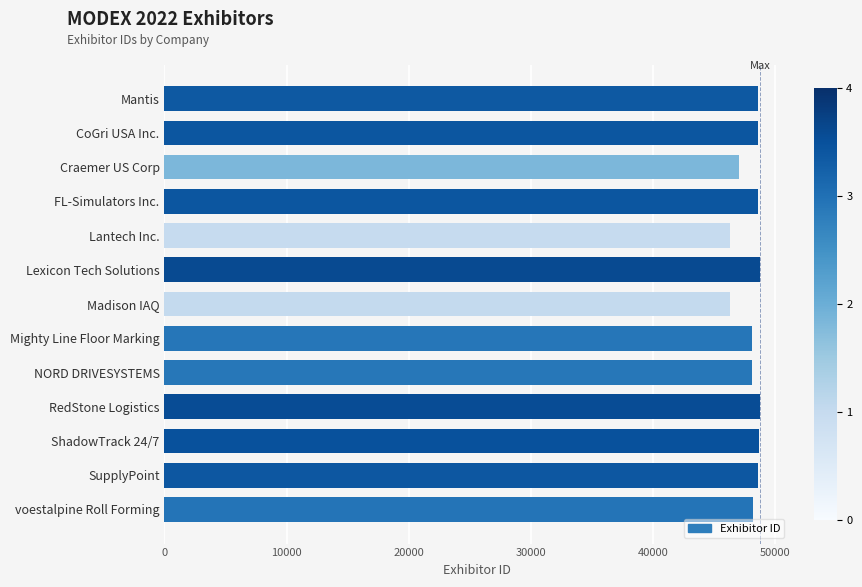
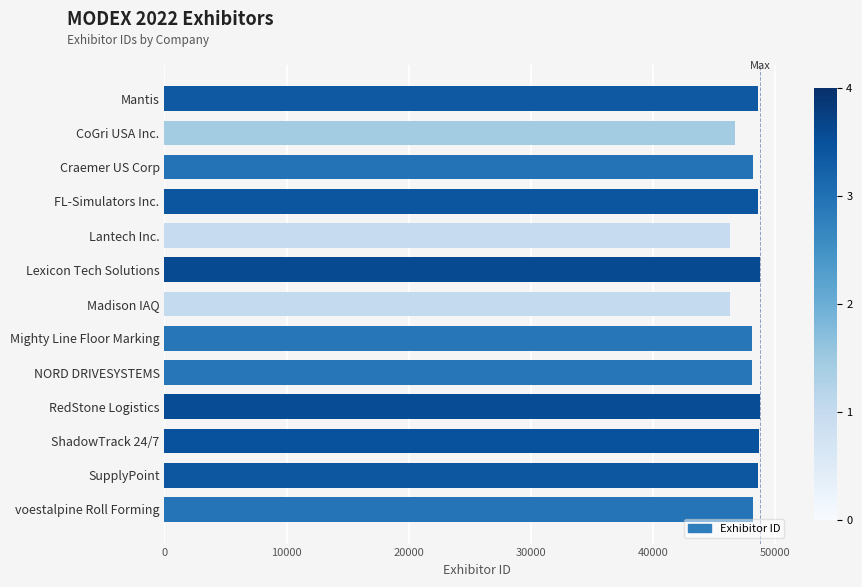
  {
    "Mantis": 48600,
-   "CoGri USA Inc.": 48600,
-   "Craemer US Corp": 47100,
+   "CoGri USA Inc.": 46700,
+   "Craemer US Corp": 48200,
    "FL-Simulators Inc.": 48600,
    "Lantech Inc.": 46300,
    "Lexicon Tech Solutions": 48800,
    "Madison IAQ": 46300,
    "Mighty Line Floor Marking": 48200,
    "NORD DRIVESYSTEMS": 48100,
    "RedStone Logistics": 48800,
    "ShadowTrack 24/7": 48700,
    "SupplyPoint": 48600,
    "voestalpine Roll Forming": 48200
  }
